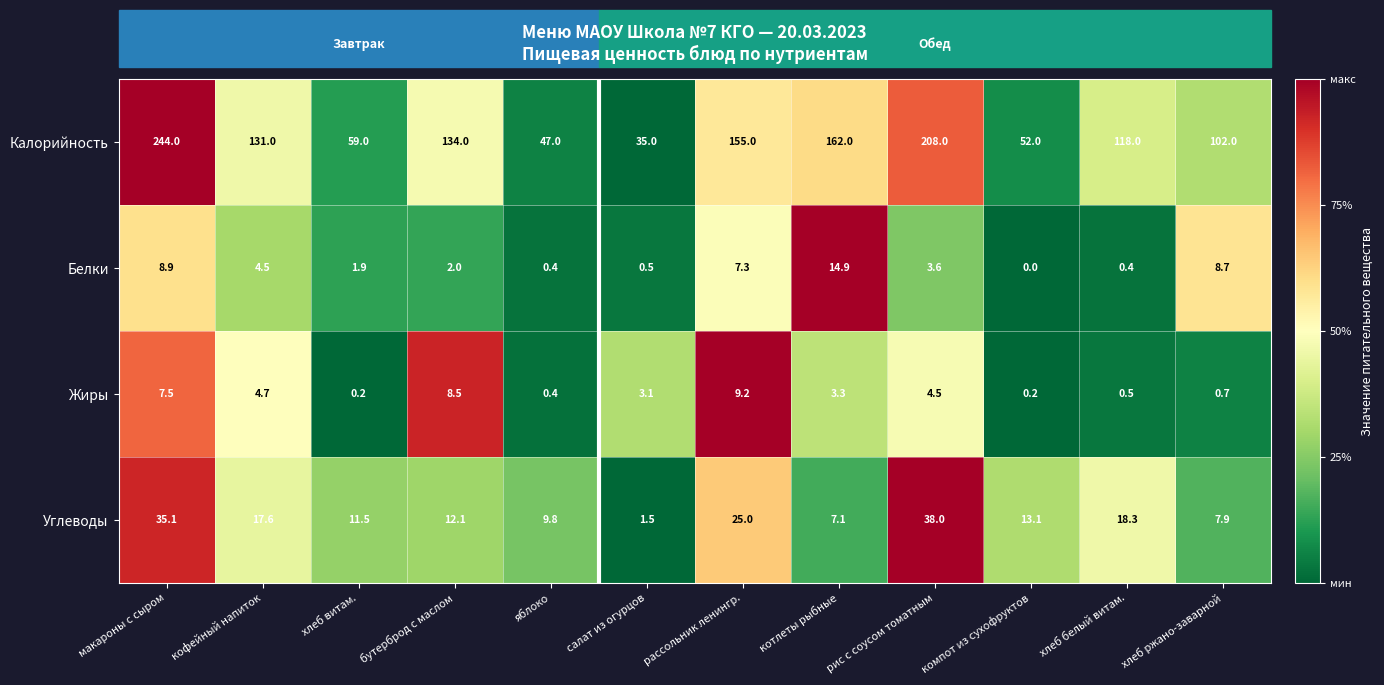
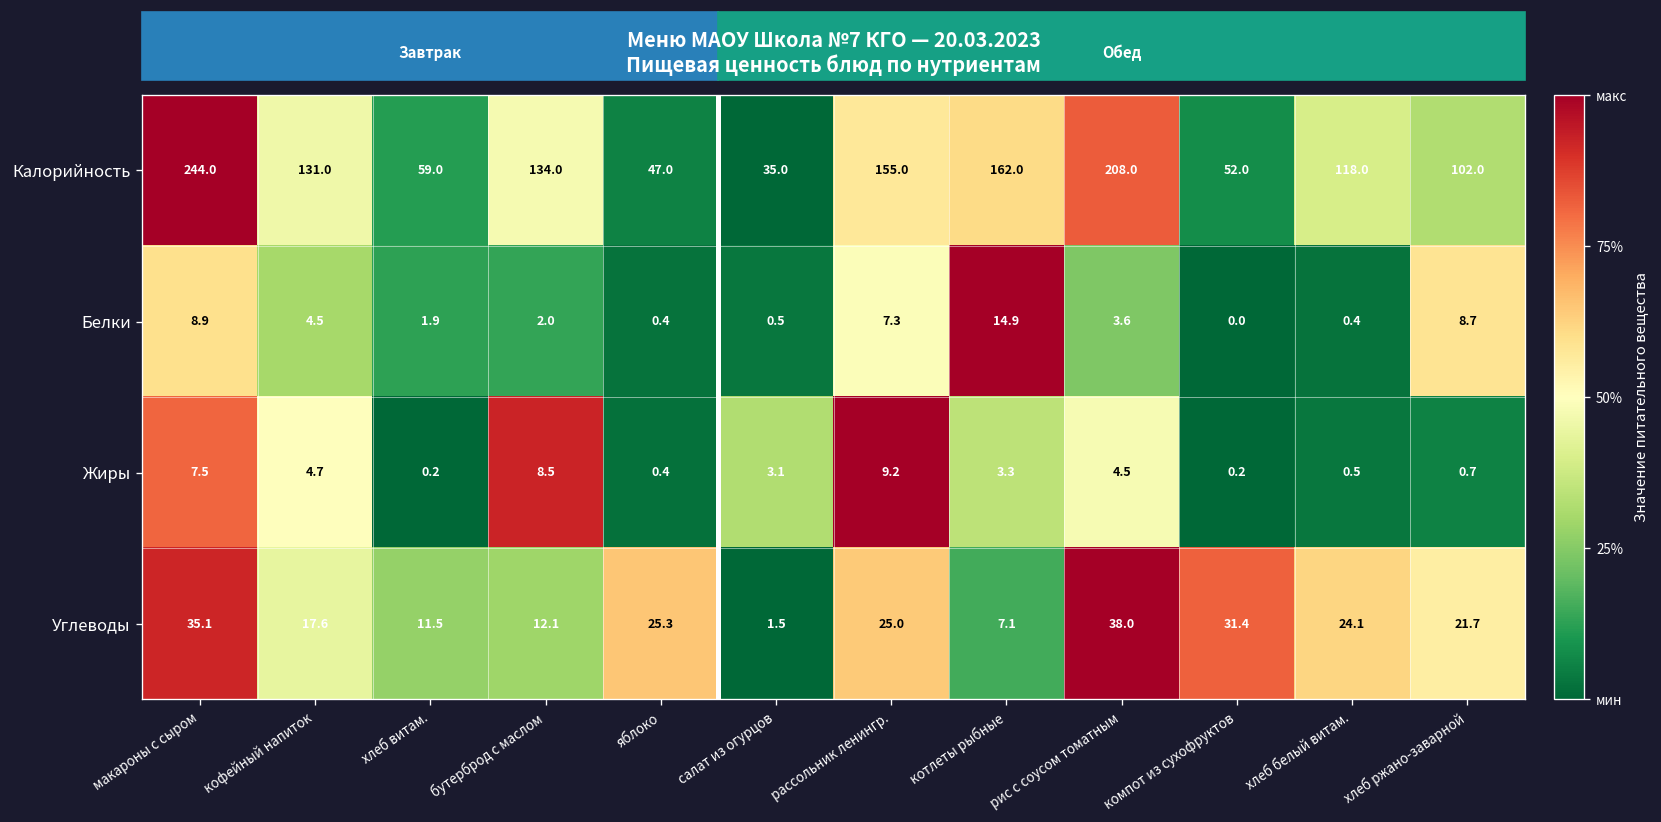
  {
    "Калорийность": {
      "макароны с сыром": 244.0,
      "кофейный напиток": 131.0,
      "хлеб витам.": 59.0,
      "бутерброд с маслом": 134.0,
      "яблоко": 47.0,
      "салат из огурцов": 35.0,
      "рассольник ленингр.": 155.0,
      "котлеты рыбные": 162.0,
      "рис с соусом томатным": 208.0,
      "компот из сухофруктов": 52.0,
      "хлеб белый витам.": 118.0,
      "хлеб ржано-заварной": 102.0
    },
    "Белки": {
      "макароны с сыром": 8.9,
      "кофейный напиток": 4.5,
      "хлеб витам.": 1.9,
      "бутерброд с маслом": 2.0,
      "яблоко": 0.4,
      "салат из огурцов": 0.5,
      "рассольник ленингр.": 7.3,
      "котлеты рыбные": 14.9,
      "рис с соусом томатным": 3.6,
      "компот из сухофруктов": 0.0,
      "хлеб белый витам.": 0.4,
      "хлеб ржано-заварной": 8.7
    },
    "Жиры": {
      "макароны с сыром": 7.5,
      "кофейный напиток": 4.7,
      "хлеб витам.": 0.2,
      "бутерброд с маслом": 8.5,
      "яблоко": 0.4,
      "салат из огурцов": 3.1,
      "рассольник ленингр.": 9.2,
      "котлеты рыбные": 3.3,
      "рис с соусом томатным": 4.5,
      "компот из сухофруктов": 0.2,
      "хлеб белый витам.": 0.5,
      "хлеб ржано-заварной": 0.7
    },
    "Углеводы": {
      "макароны с сыром": 35.1,
      "кофейный напиток": 17.6,
      "хлеб витам.": 11.5,
      "бутерброд с маслом": 12.1,
-     "яблоко": 9.8,
+     "яблоко": 25.3,
      "салат из огурцов": 1.5,
      "рассольник ленингр.": 25.0,
      "котлеты рыбные": 7.1,
      "рис с соусом томатным": 38.0,
-     "компот из сухофруктов": 13.1,
-     "хлеб белый витам.": 18.3,
-     "хлеб ржано-заварной": 7.9
+     "компот из сухофруктов": 31.4,
+     "хлеб белый витам.": 24.1,
+     "хлеб ржано-заварной": 21.7
    }
  }
